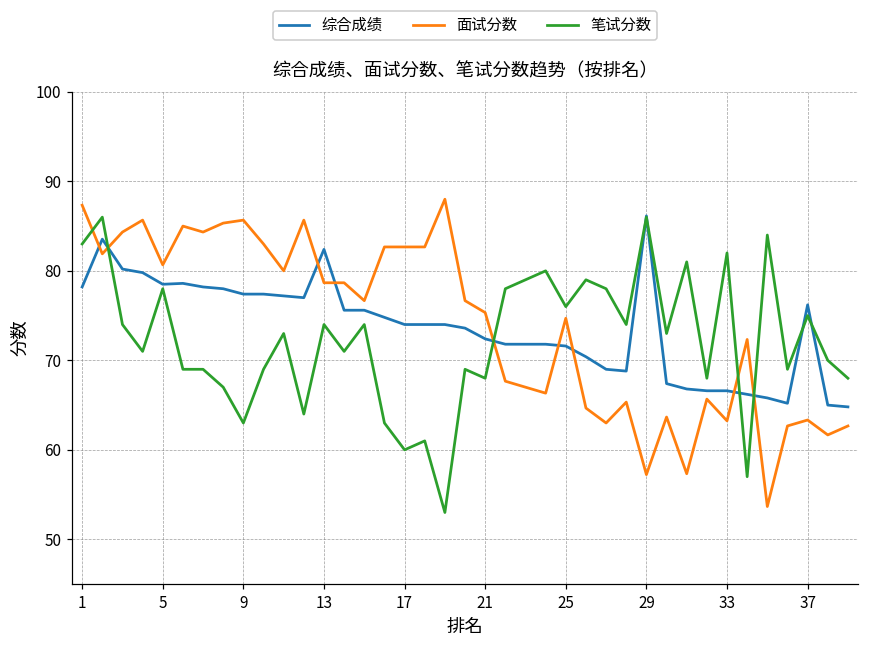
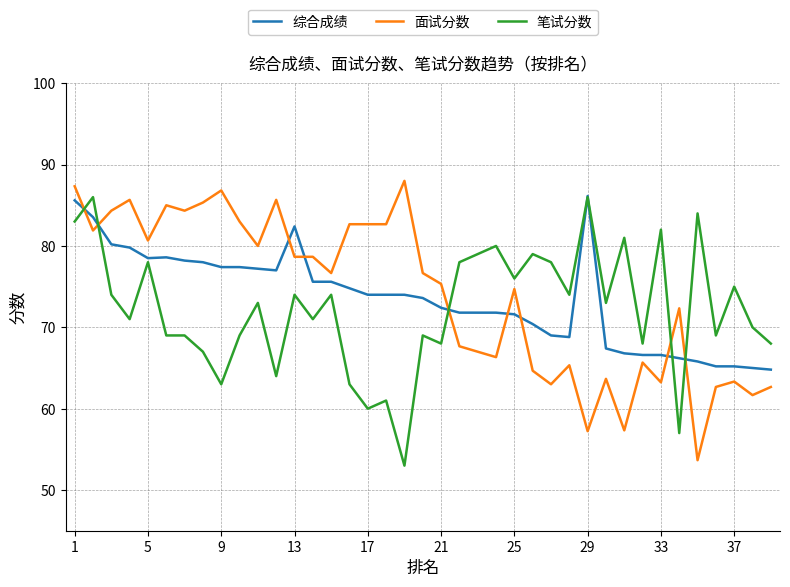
  {
    "综合成绩": {
-     "1": 78,
+     "1": 86,
      "5": 79,
      "9": 77,
      "13": 82,
      "17": 74,
      "21": 72,
      "25": 72,
      "33": 67,
-     "37": 76
+     "37": 65
    },
    "面试分数": {
      "1": 87,
      "5": 81,
-     "9": 86,
+     "9": 87,
      "13": 79,
      "17": 83,
      "21": 75,
      "25": 75,
      "29": 57,
      "33": 63,
      "37": 63
    },
    "笔试分数": {
      "1": 83,
      "5": 78,
      "9": 63,
      "13": 74,
      "17": 60,
      "21": 68,
      "25": 76,
      "33": 82,
      "37": 75
    }
  }
